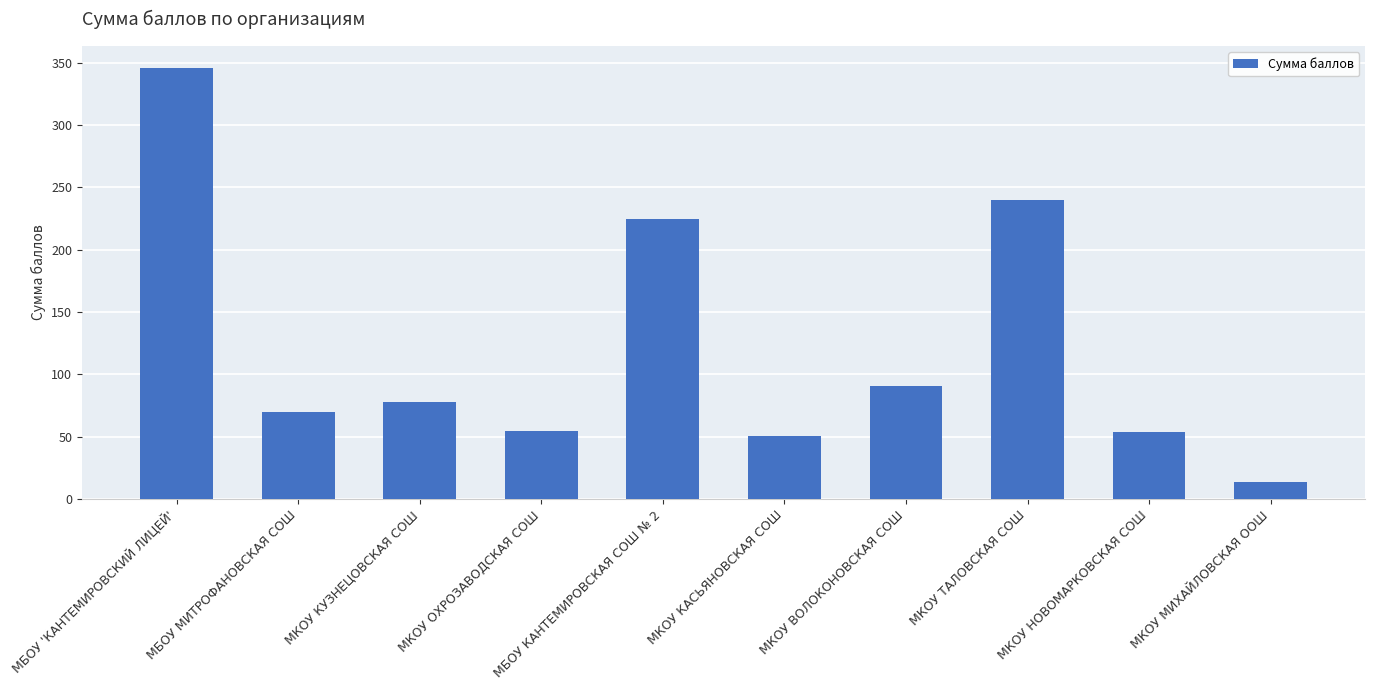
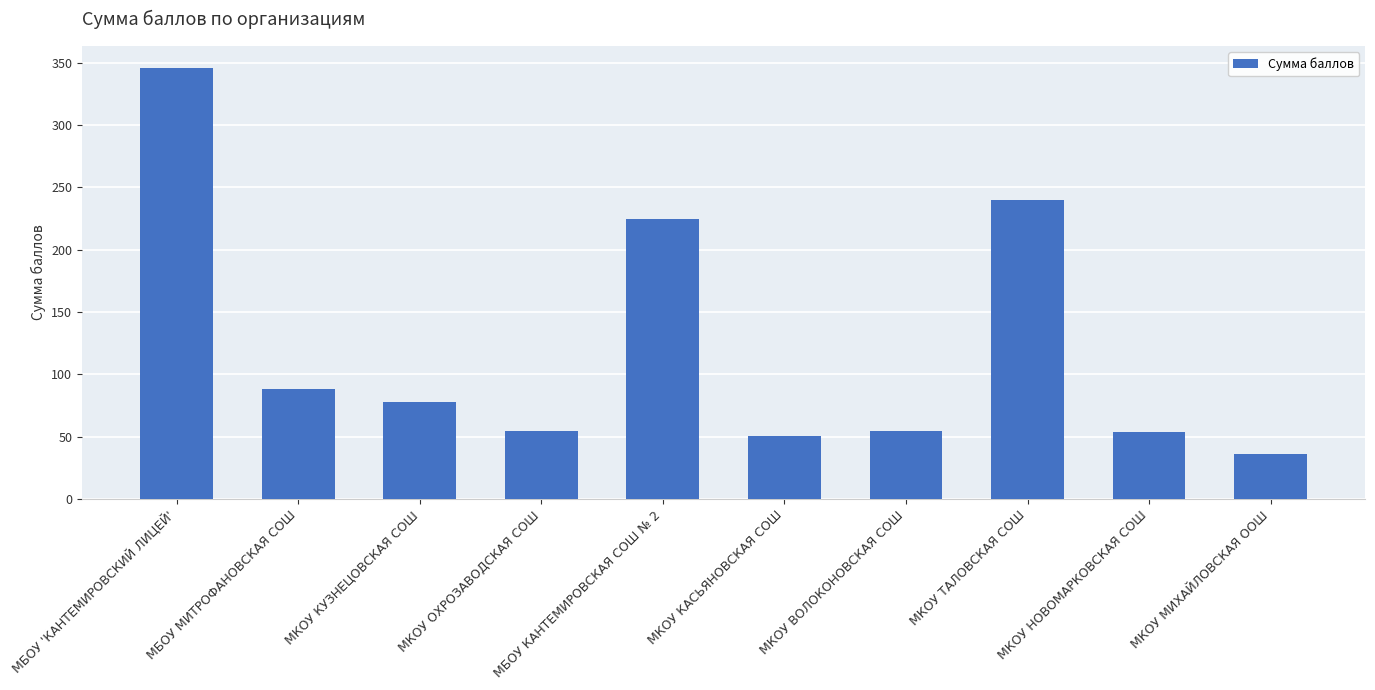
  {
    "МБОУ 'КАНТЕМИРОВСКИЙ ЛИЦЕЙ'": 346,
-   "МБОУ МИТРОФАНОВСКАЯ СОШ": 70,
+   "МБОУ МИТРОФАНОВСКАЯ СОШ": 88,
    "МКОУ КУЗНЕЦОВСКАЯ СОШ": 78,
    "МКОУ ОХРОЗАВОДСКАЯ СОШ": 55,
    "МБОУ КАНТЕМИРОВСКАЯ СОШ № 2": 225,
    "МКОУ КАСЬЯНОВСКАЯ СОШ": 51,
-   "МКОУ ВОЛОКОНОВСКАЯ СОШ": 91,
+   "МКОУ ВОЛОКОНОВСКАЯ СОШ": 55,
    "МКОУ ТАЛОВСКАЯ СОШ": 240,
    "МКОУ НОВОМАРКОВСКАЯ СОШ": 54,
-   "МКОУ МИХАЙЛОВСКАЯ ООШ": 14
+   "МКОУ МИХАЙЛОВСКАЯ ООШ": 36
  }
